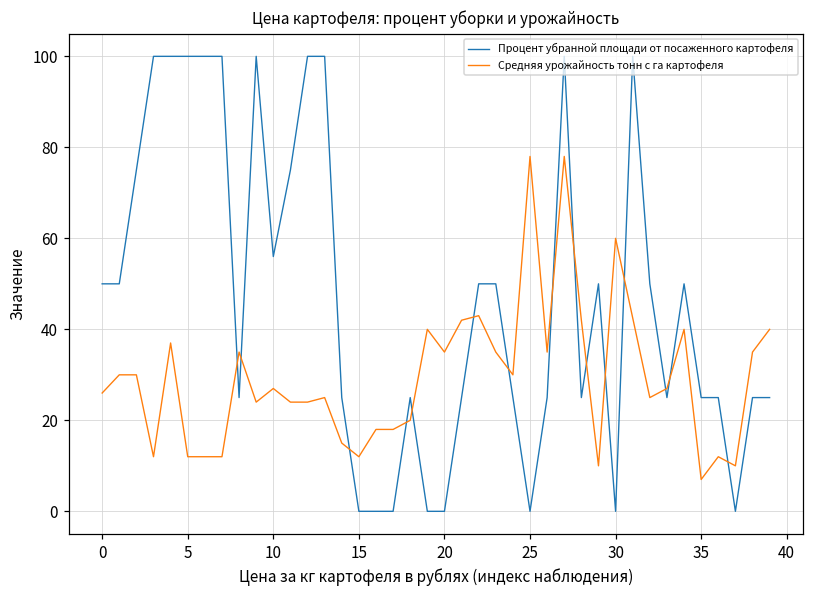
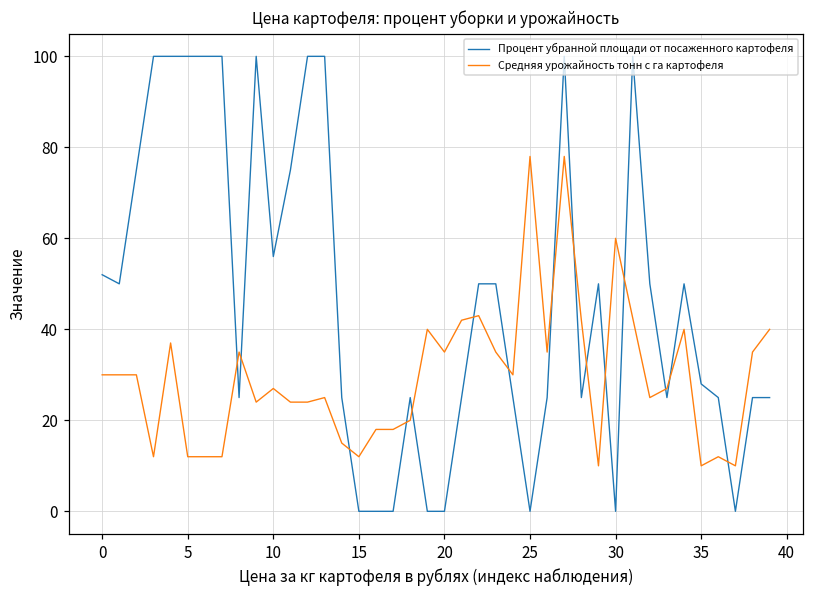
  {
    "Процент убранной площади от посаженного картофеля": {
-     "0": 50,
+     "0": 52,
      "5": 100,
      "10": 56,
      "15": 0,
      "20": 0,
      "25": 0,
      "30": 0,
-     "35": 25
+     "35": 28
    },
    "Средняя урожайность тонн с га картофеля": {
-     "0": 26,
+     "0": 30,
      "5": 12,
      "10": 27,
      "15": 12,
      "20": 35,
      "25": 78,
      "30": 60,
-     "35": 7
+     "35": 10
    }
  }
